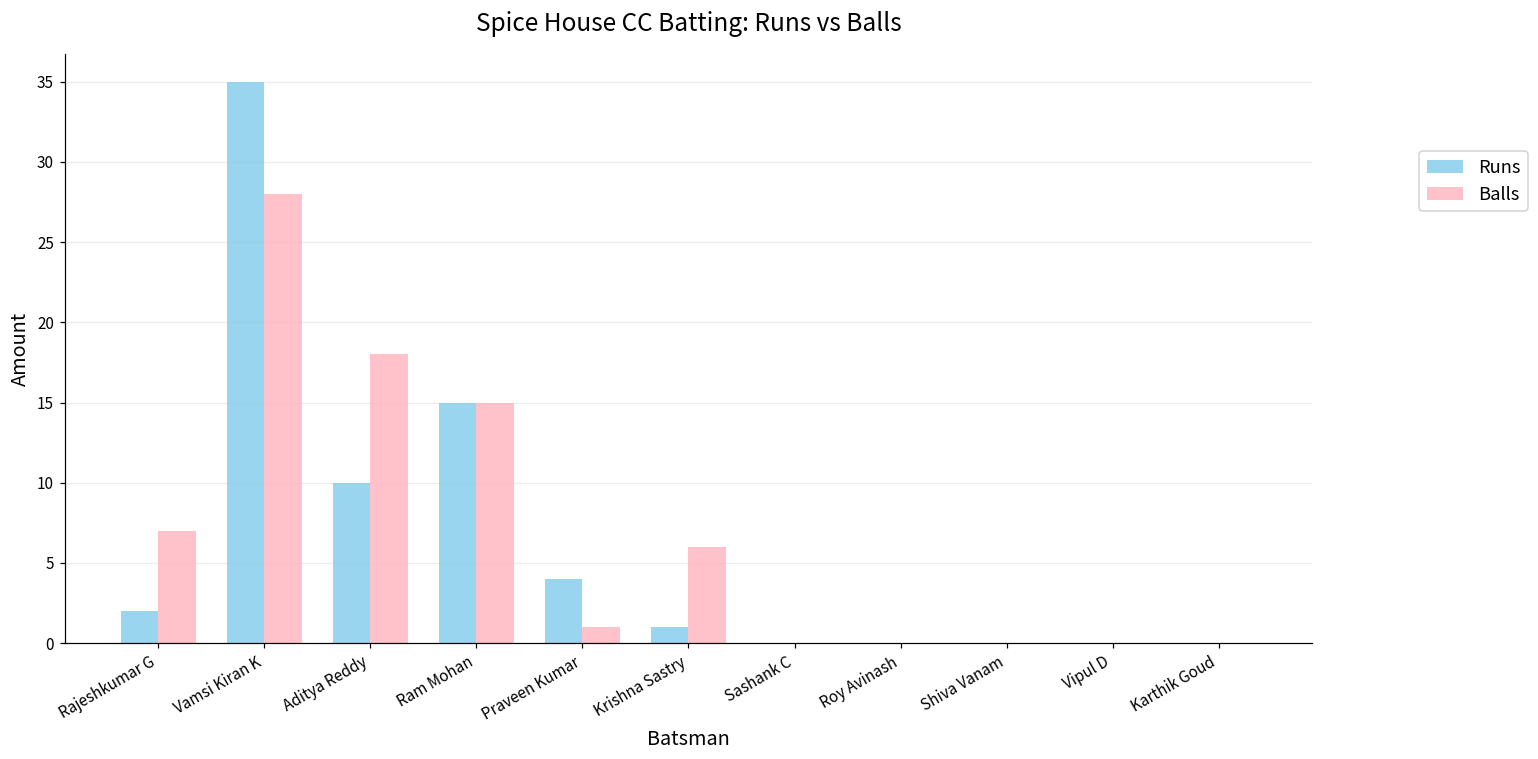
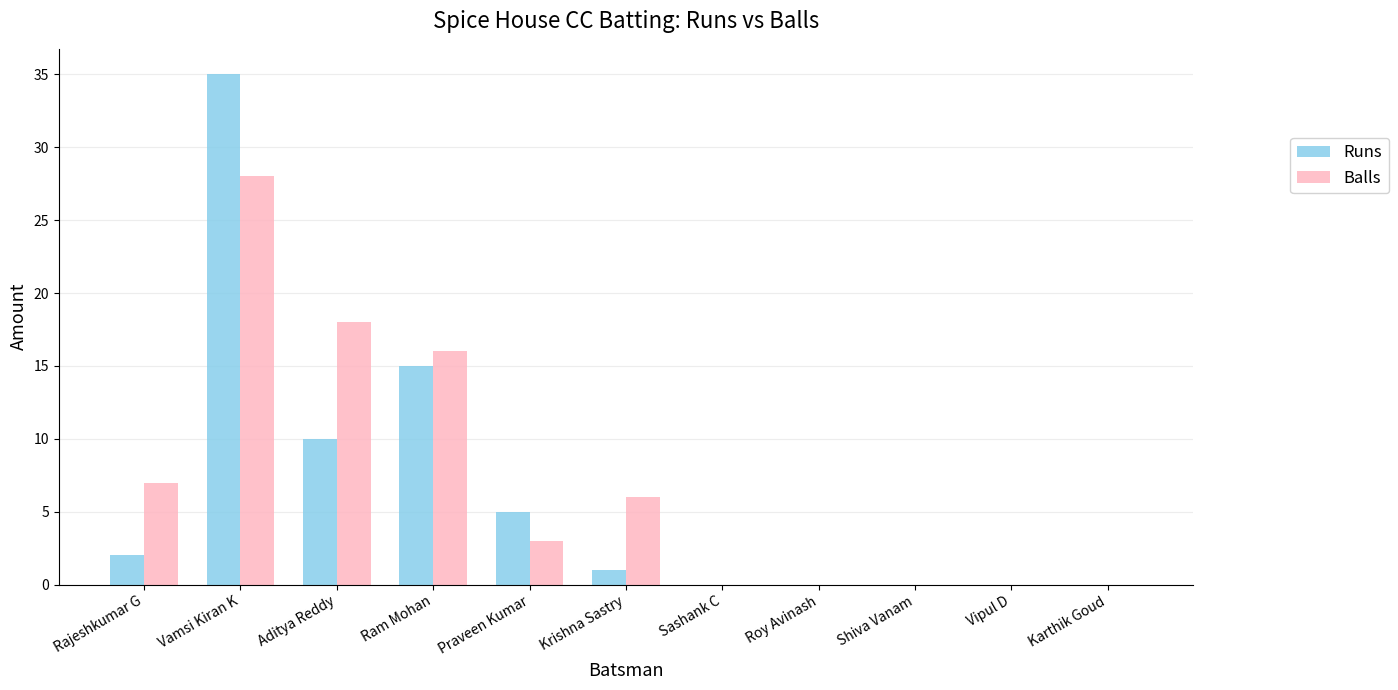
  {
    "Runs": {
      "Rajeshkumar G": 2,
      "Vamsi Kiran K": 35,
      "Aditya Reddy": 10,
      "Ram Mohan": 15,
-     "Praveen Kumar": 4,
+     "Praveen Kumar": 5,
      "Krishna Sastry": 1,
      "Sashank C": 0,
      "Roy Avinash": 0,
      "Shiva Vanam": 0,
      "Vipul D": 0,
      "Karthik Goud": 0
    },
    "Balls": {
      "Rajeshkumar G": 7,
      "Vamsi Kiran K": 28,
      "Aditya Reddy": 18,
-     "Ram Mohan": 15,
-     "Praveen Kumar": 1,
+     "Ram Mohan": 16,
+     "Praveen Kumar": 3,
      "Krishna Sastry": 6,
      "Sashank C": 0,
      "Roy Avinash": 0,
      "Shiva Vanam": 0,
      "Vipul D": 0,
      "Karthik Goud": 0
    }
  }
